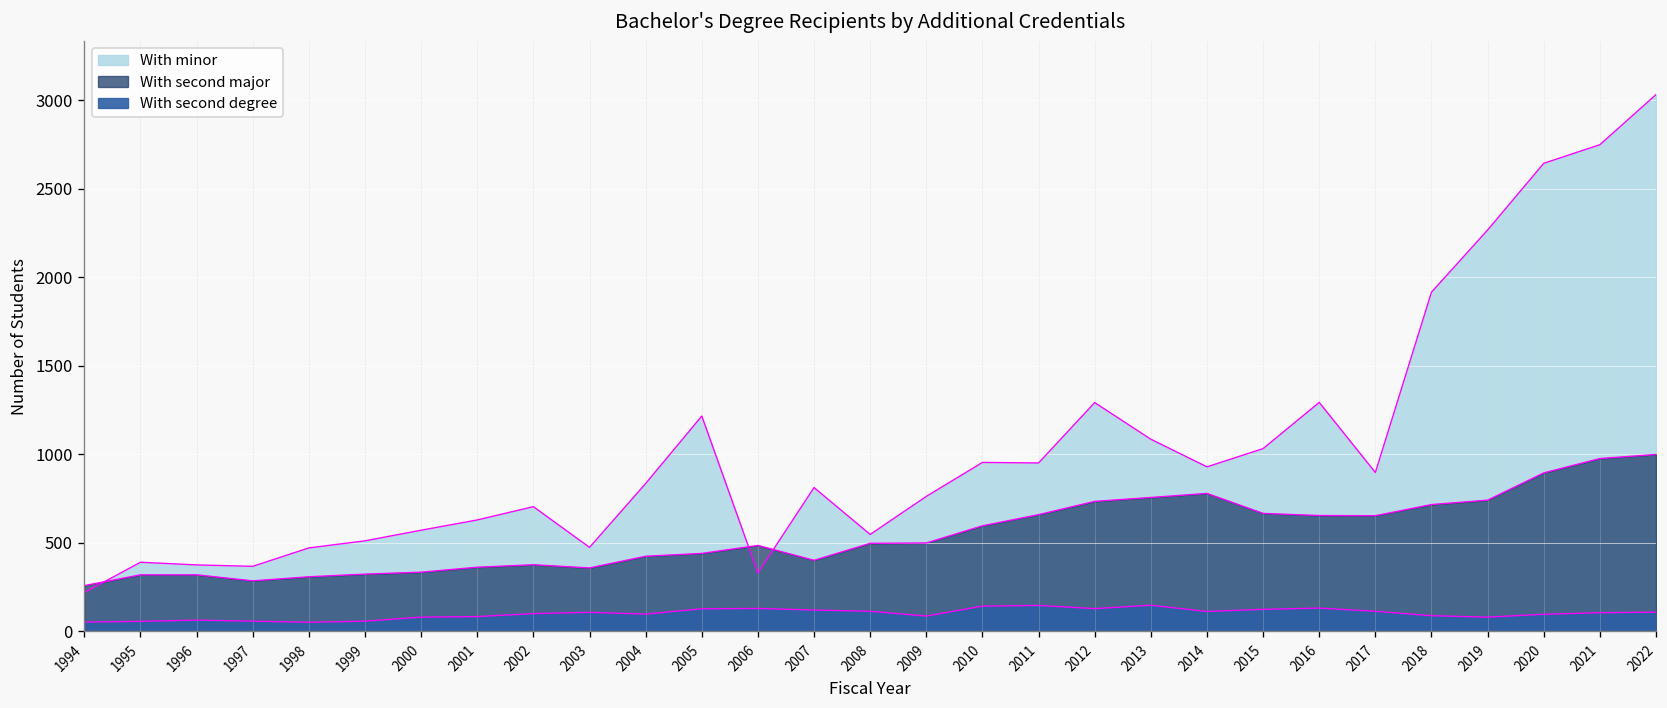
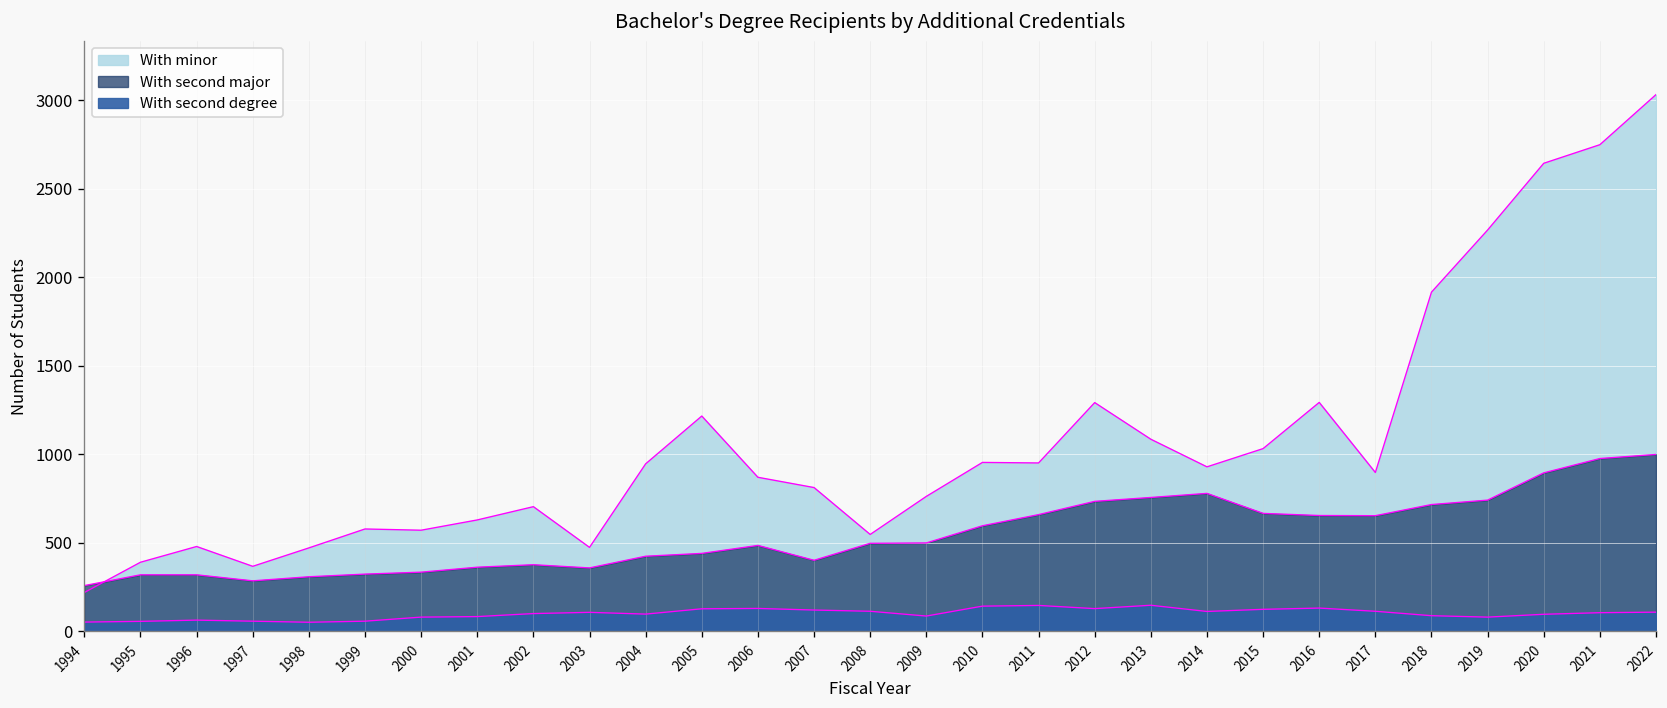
  {
    "With minor": {
      "1994": 220,
      "1995": 390,
-     "1996": 380,
+     "1996": 480,
      "1997": 370,
      "1998": 470,
-     "1999": 510,
+     "1999": 580,
      "2000": 570,
      "2001": 630,
      "2002": 700,
      "2003": 470,
-     "2004": 840,
+     "2004": 950,
      "2005": 1220,
-     "2006": 330,
+     "2006": 870,
      "2007": 810,
      "2008": 550,
      "2009": 760,
      "2010": 950,
      "2011": 950,
      "2012": 1290,
      "2013": 1090,
      "2014": 930,
      "2015": 1030,
      "2016": 1290,
      "2017": 900,
      "2018": 1920,
      "2019": 2270,
      "2020": 2640,
      "2021": 2750,
      "2022": 3030
    }
  }
